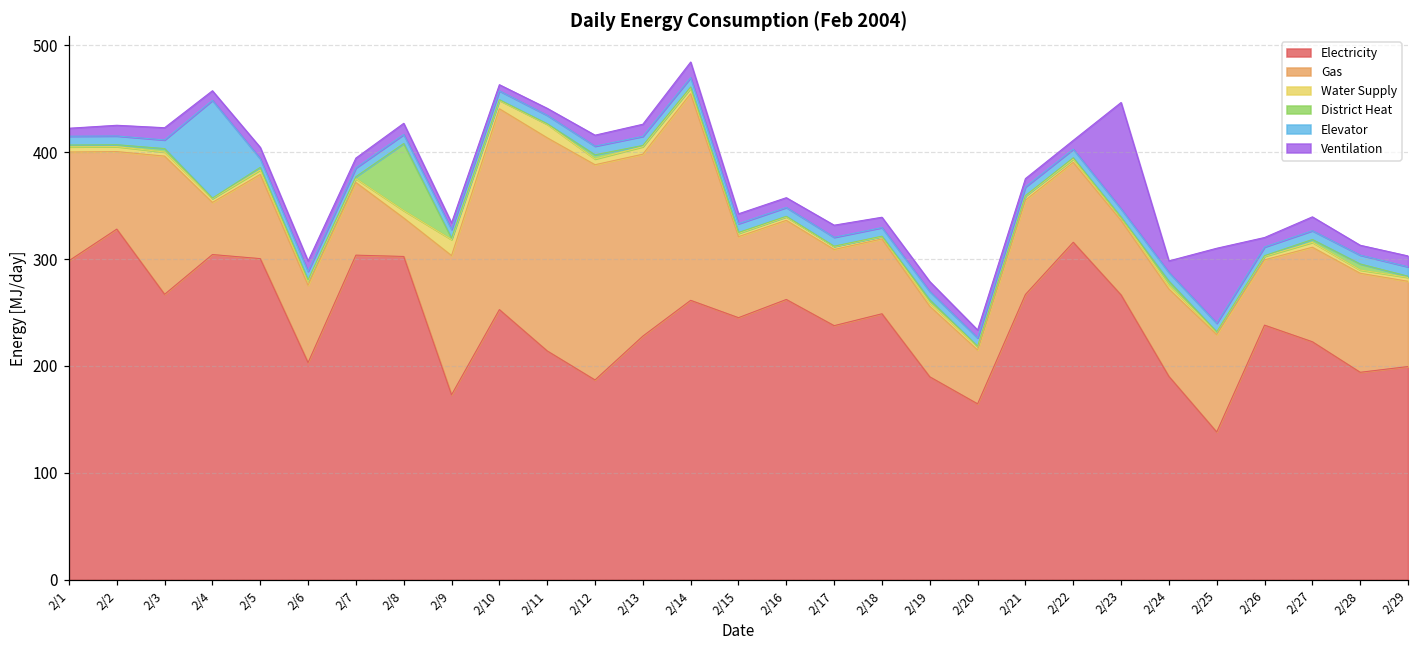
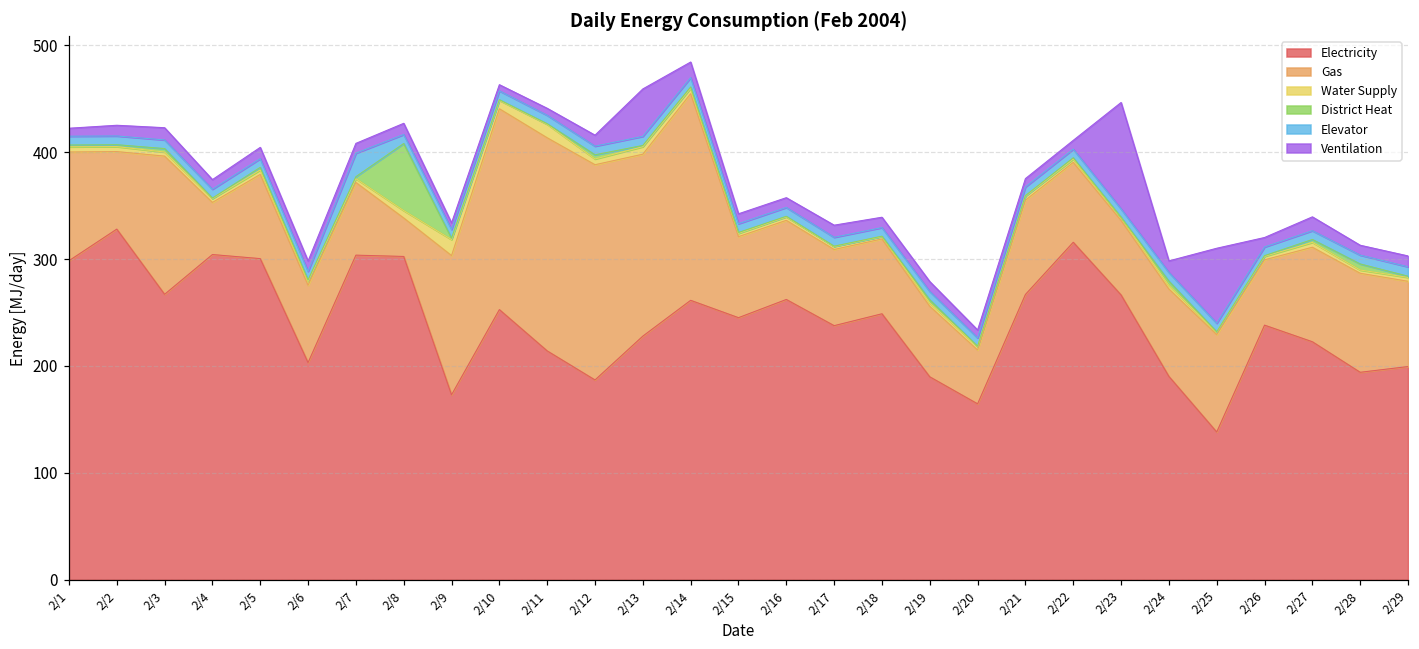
  {
    "Electricity": {
      "2/1": 300,
      "2/2": 330,
      "2/3": 270,
      "2/4": 300,
      "2/5": 300,
      "2/6": 200,
      "2/7": 300,
      "2/8": 300,
      "2/9": 170,
      "2/10": 250,
      "2/11": 210,
      "2/12": 190,
      "2/13": 230,
      "2/14": 260,
      "2/15": 250,
      "2/16": 260,
      "2/17": 240,
      "2/18": 250,
      "2/19": 190,
      "2/20": 160,
      "2/21": 270,
      "2/22": 320,
      "2/23": 270,
      "2/24": 190,
      "2/25": 140,
      "2/26": 240,
      "2/27": 220,
      "2/28": 190,
      "2/29": 200
    },
    "District Heat": {
      "2/3": 0,
      "2/8": 60,
      "2/12": 0,
      "2/19": 0,
      "2/24": 0,
      "2/27": 0,
      "2/28": 10
    },
    "Elevator": {
      "2/1": 10,
      "2/2": 10,
      "2/3": 10,
-     "2/4": 90,
+     "2/4": 10,
      "2/5": 10,
      "2/6": 10,
-     "2/7": 10,
+     "2/7": 20,
      "2/8": 10,
      "2/9": 10,
      "2/10": 10,
      "2/11": 10,
      "2/12": 10,
      "2/13": 10,
      "2/14": 10,
      "2/15": 10,
      "2/16": 10,
      "2/17": 10,
      "2/18": 10,
      "2/19": 10,
      "2/20": 10,
      "2/21": 10,
      "2/22": 10,
      "2/23": 10,
      "2/24": 10,
      "2/25": 10,
      "2/26": 10,
      "2/27": 10,
      "2/28": 10,
      "2/29": 10
    },
    "Ventilation": {
      "2/1": 10,
      "2/2": 10,
      "2/3": 10,
      "2/4": 10,
      "2/5": 10,
      "2/6": 10,
      "2/7": 10,
      "2/8": 10,
      "2/9": 10,
      "2/10": 10,
      "2/11": 10,
      "2/12": 10,
-     "2/13": 10,
+     "2/13": 40,
      "2/14": 10,
      "2/15": 10,
      "2/16": 10,
      "2/17": 10,
      "2/18": 10,
      "2/19": 10,
      "2/20": 10,
      "2/21": 10,
      "2/22": 10,
      "2/23": 100,
      "2/24": 10,
      "2/25": 70,
      "2/26": 10,
      "2/27": 10,
      "2/28": 10,
      "2/29": 10
    }
  }
